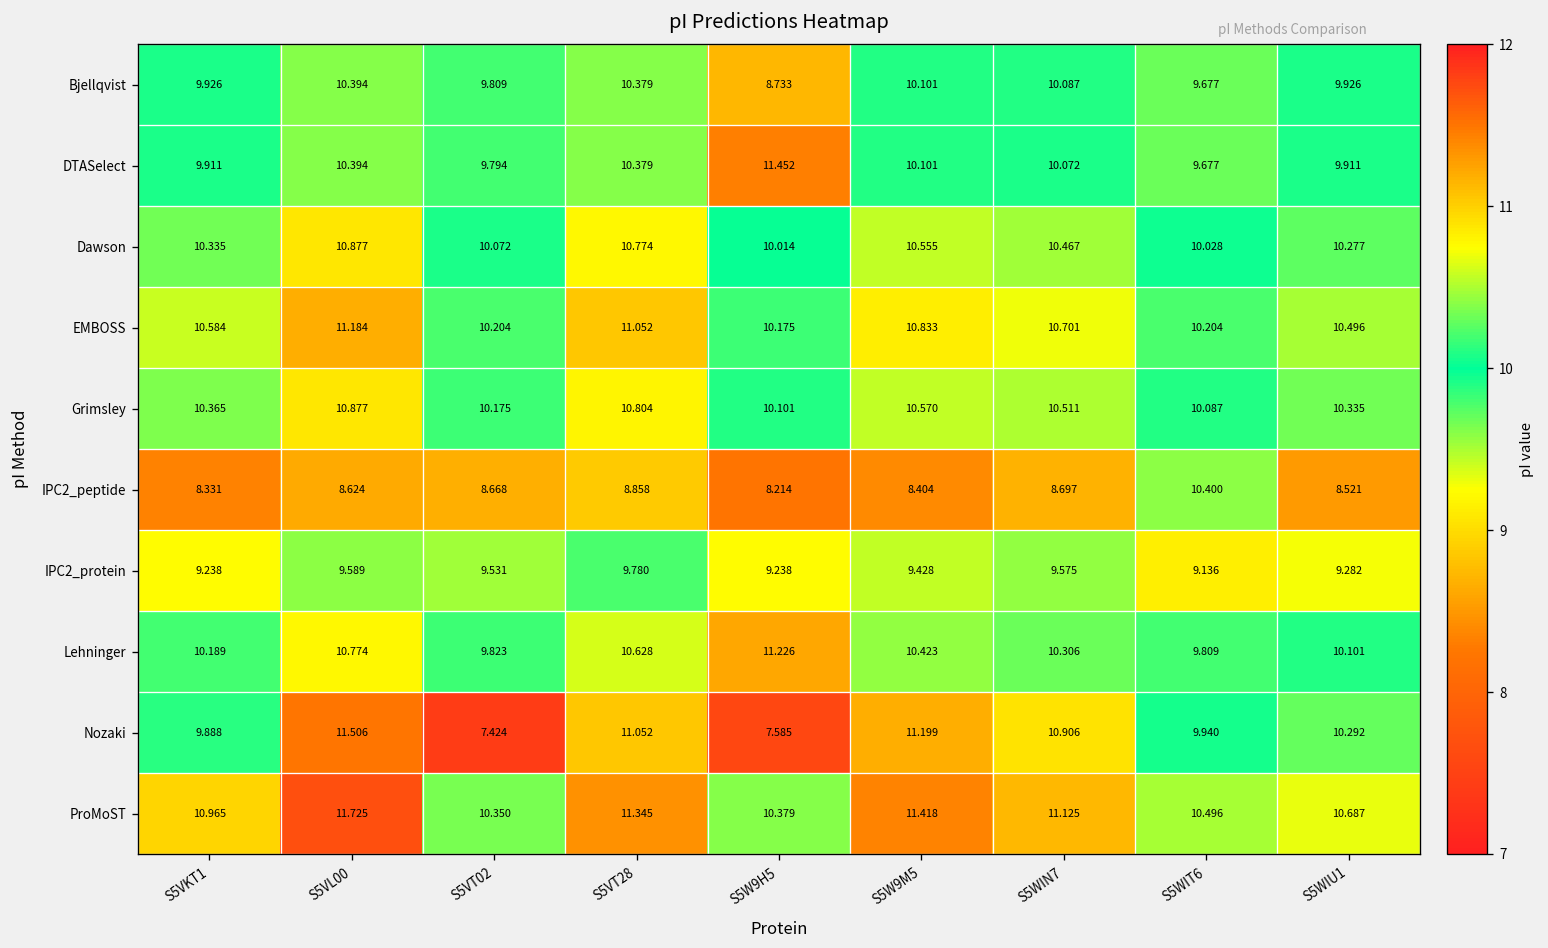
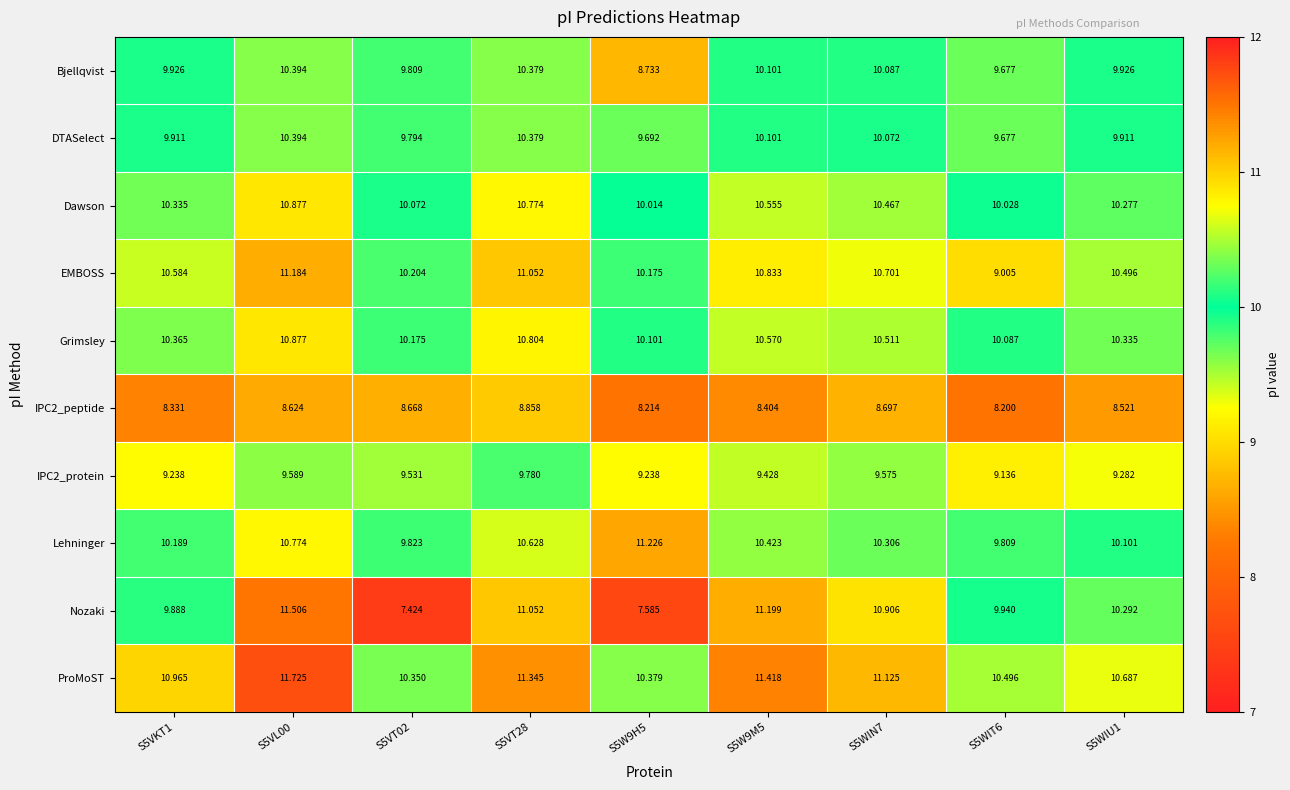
  {
    "Bjellqvist": {
      "S5VKT1": 9.926,
      "S5VL00": 10.394,
      "S5VT02": 9.809,
      "S5VT28": 10.379,
      "S5W9H5": 8.733,
      "S5W9M5": 10.101,
      "S5WIN7": 10.087,
      "S5WIT6": 9.677,
      "S5WIU1": 9.926
    },
    "DTASelect": {
      "S5VKT1": 9.911,
      "S5VL00": 10.394,
      "S5VT02": 9.794,
      "S5VT28": 10.379,
-     "S5W9H5": 11.452,
+     "S5W9H5": 9.692,
      "S5W9M5": 10.101,
      "S5WIN7": 10.072,
      "S5WIT6": 9.677,
      "S5WIU1": 9.911
    },
    "Dawson": {
      "S5VKT1": 10.335,
      "S5VL00": 10.877,
      "S5VT02": 10.072,
      "S5VT28": 10.774,
      "S5W9H5": 10.014,
      "S5W9M5": 10.555,
      "S5WIN7": 10.467,
      "S5WIT6": 10.028,
      "S5WIU1": 10.277
    },
    "EMBOSS": {
      "S5VKT1": 10.584,
      "S5VL00": 11.184,
      "S5VT02": 10.204,
      "S5VT28": 11.052,
      "S5W9H5": 10.175,
      "S5W9M5": 10.833,
      "S5WIN7": 10.701,
-     "S5WIT6": 10.204,
+     "S5WIT6": 9.005,
      "S5WIU1": 10.496
    },
    "Grimsley": {
      "S5VKT1": 10.365,
      "S5VL00": 10.877,
      "S5VT02": 10.175,
      "S5VT28": 10.804,
      "S5W9H5": 10.101,
      "S5W9M5": 10.570,
      "S5WIN7": 10.511,
      "S5WIT6": 10.087,
      "S5WIU1": 10.335
    },
    "IPC2_peptide": {
      "S5VKT1": 8.331,
      "S5VL00": 8.624,
      "S5VT02": 8.668,
      "S5VT28": 8.858,
      "S5W9H5": 8.214,
      "S5W9M5": 8.404,
      "S5WIN7": 8.697,
-     "S5WIT6": 10.400,
+     "S5WIT6": 8.200,
      "S5WIU1": 8.521
    },
    "IPC2_protein": {
      "S5VKT1": 9.238,
      "S5VL00": 9.589,
      "S5VT02": 9.531,
      "S5VT28": 9.780,
      "S5W9H5": 9.238,
      "S5W9M5": 9.428,
      "S5WIN7": 9.575,
      "S5WIT6": 9.136,
      "S5WIU1": 9.282
    },
    "Lehninger": {
      "S5VKT1": 10.189,
      "S5VL00": 10.774,
      "S5VT02": 9.823,
      "S5VT28": 10.628,
      "S5W9H5": 11.226,
      "S5W9M5": 10.423,
      "S5WIN7": 10.306,
      "S5WIT6": 9.809,
      "S5WIU1": 10.101
    },
    "Nozaki": {
      "S5VKT1": 9.888,
      "S5VL00": 11.506,
      "S5VT02": 7.424,
      "S5VT28": 11.052,
      "S5W9H5": 7.585,
      "S5W9M5": 11.199,
      "S5WIN7": 10.906,
      "S5WIT6": 9.940,
      "S5WIU1": 10.292
    },
    "ProMoST": {
      "S5VKT1": 10.965,
      "S5VL00": 11.725,
      "S5VT02": 10.350,
      "S5VT28": 11.345,
      "S5W9H5": 10.379,
      "S5W9M5": 11.418,
      "S5WIN7": 11.125,
      "S5WIT6": 10.496,
      "S5WIU1": 10.687
    }
  }
